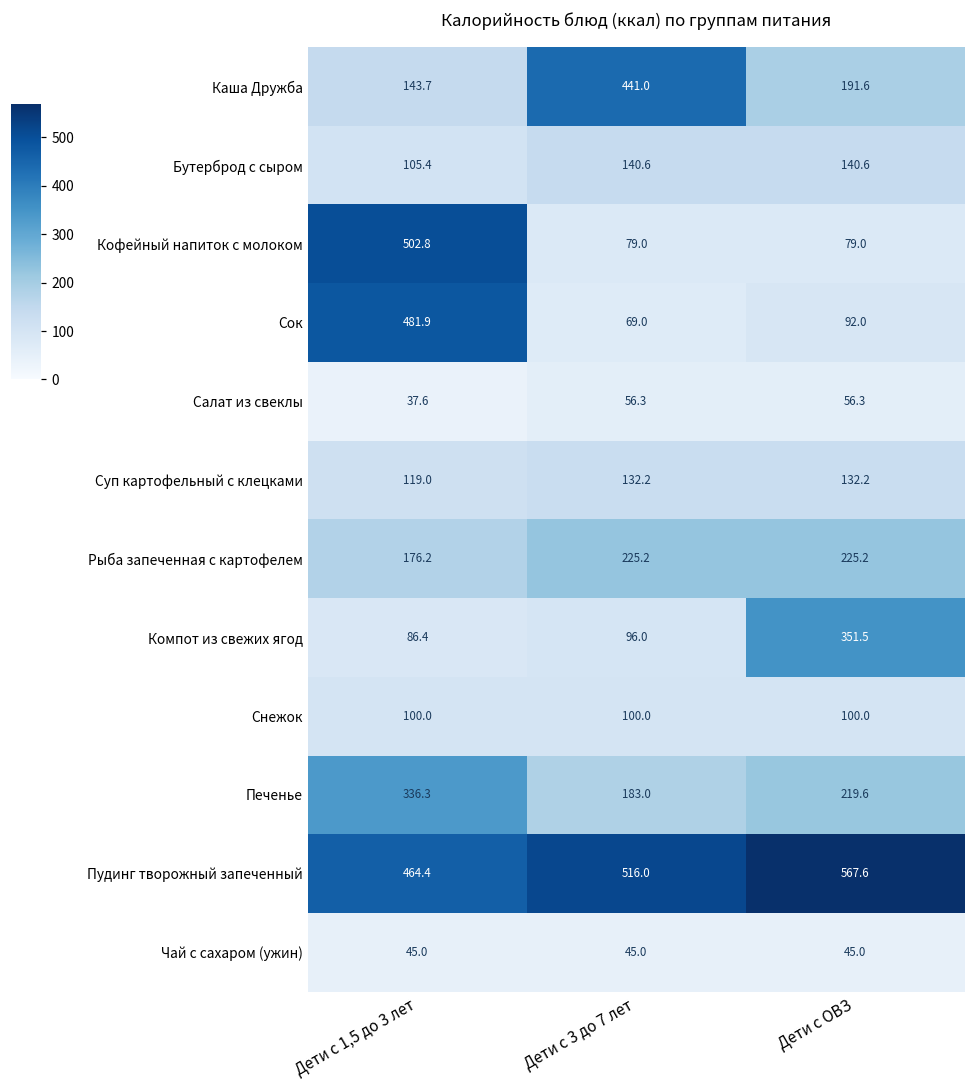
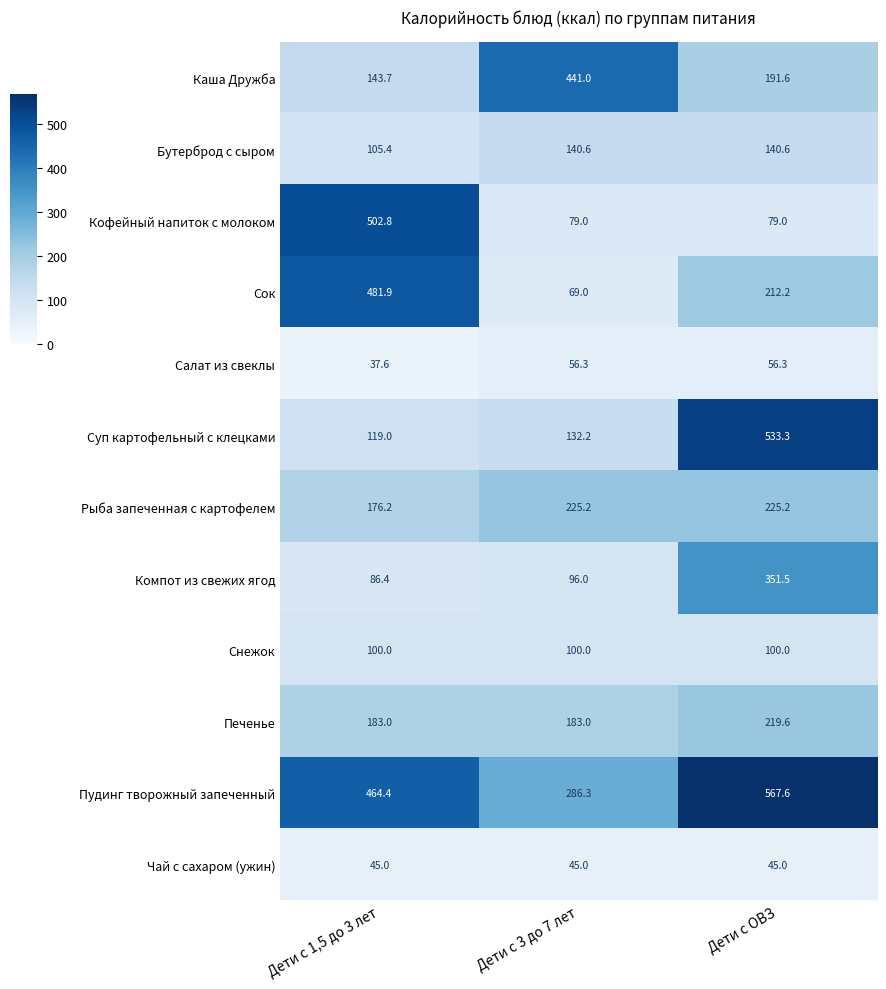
  {
    "Каша Дружба": {
      "Дети с 1,5 до 3 лет": 143.7,
      "Дети с 3 до 7 лет": 441.0,
      "Дети с ОВЗ": 191.6
    },
    "Бутерброд с сыром": {
      "Дети с 1,5 до 3 лет": 105.4,
      "Дети с 3 до 7 лет": 140.6,
      "Дети с ОВЗ": 140.6
    },
    "Кофейный напиток с молоком": {
      "Дети с 1,5 до 3 лет": 502.8,
      "Дети с 3 до 7 лет": 79.0,
      "Дети с ОВЗ": 79.0
    },
    "Сок": {
      "Дети с 1,5 до 3 лет": 481.9,
      "Дети с 3 до 7 лет": 69.0,
-     "Дети с ОВЗ": 92.0
+     "Дети с ОВЗ": 212.2
    },
    "Салат из свеклы": {
      "Дети с 1,5 до 3 лет": 37.6,
      "Дети с 3 до 7 лет": 56.3,
      "Дети с ОВЗ": 56.3
    },
    "Суп картофельный с клецками": {
      "Дети с 1,5 до 3 лет": 119.0,
      "Дети с 3 до 7 лет": 132.2,
-     "Дети с ОВЗ": 132.2
+     "Дети с ОВЗ": 533.3
    },
    "Рыба запеченная с картофелем": {
      "Дети с 1,5 до 3 лет": 176.2,
      "Дети с 3 до 7 лет": 225.2,
      "Дети с ОВЗ": 225.2
    },
    "Компот из свежих ягод": {
      "Дети с 1,5 до 3 лет": 86.4,
      "Дети с 3 до 7 лет": 96.0,
      "Дети с ОВЗ": 351.5
    },
    "Снежок": {
      "Дети с 1,5 до 3 лет": 100.0,
      "Дети с 3 до 7 лет": 100.0,
      "Дети с ОВЗ": 100.0
    },
    "Печенье": {
-     "Дети с 1,5 до 3 лет": 336.3,
+     "Дети с 1,5 до 3 лет": 183.0,
      "Дети с 3 до 7 лет": 183.0,
      "Дети с ОВЗ": 219.6
    },
    "Пудинг творожный запеченный": {
      "Дети с 1,5 до 3 лет": 464.4,
-     "Дети с 3 до 7 лет": 516.0,
+     "Дети с 3 до 7 лет": 286.3,
      "Дети с ОВЗ": 567.6
    },
    "Чай с сахаром (ужин)": {
      "Дети с 1,5 до 3 лет": 45.0,
      "Дети с 3 до 7 лет": 45.0,
      "Дети с ОВЗ": 45.0
    }
  }
